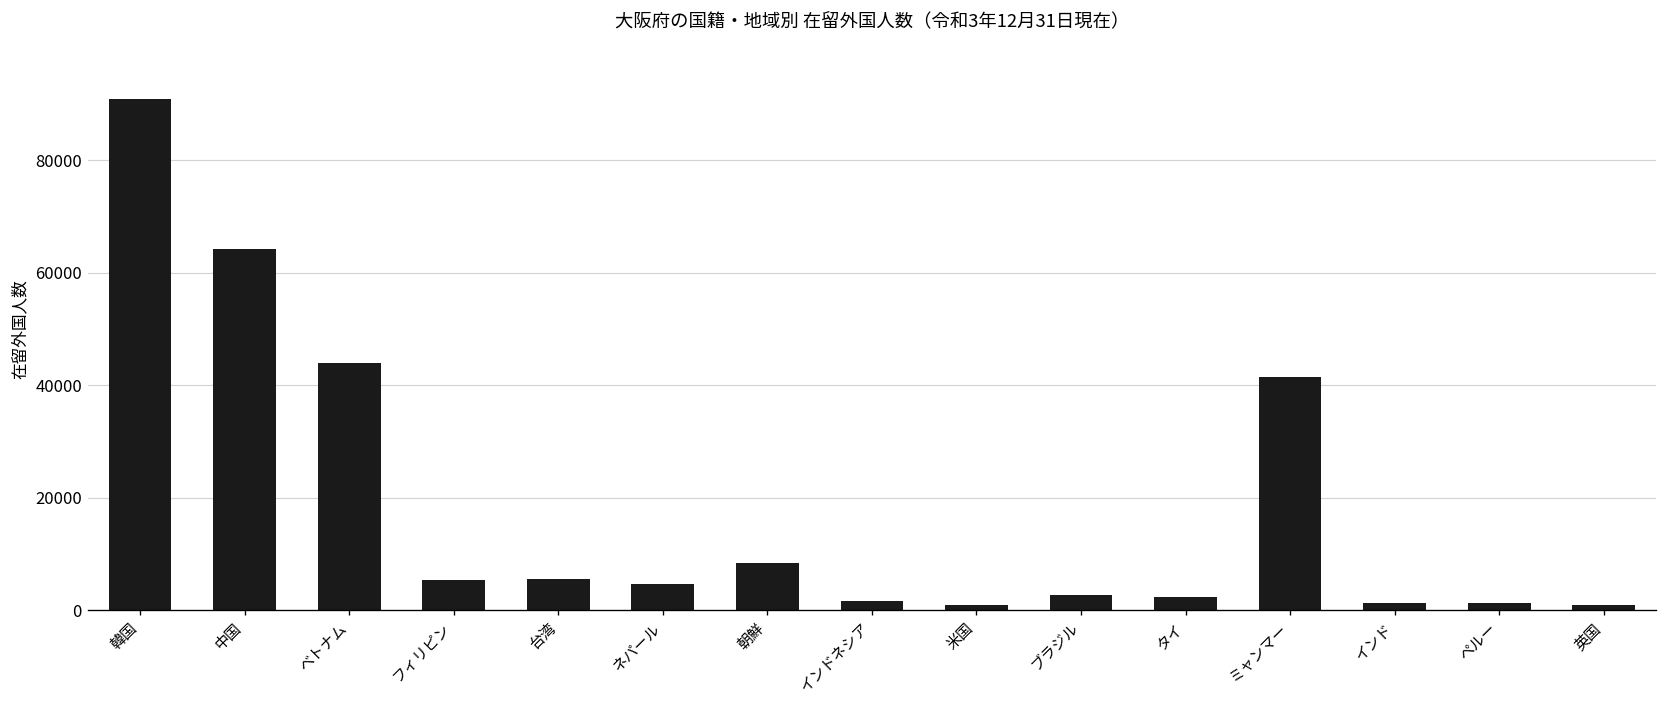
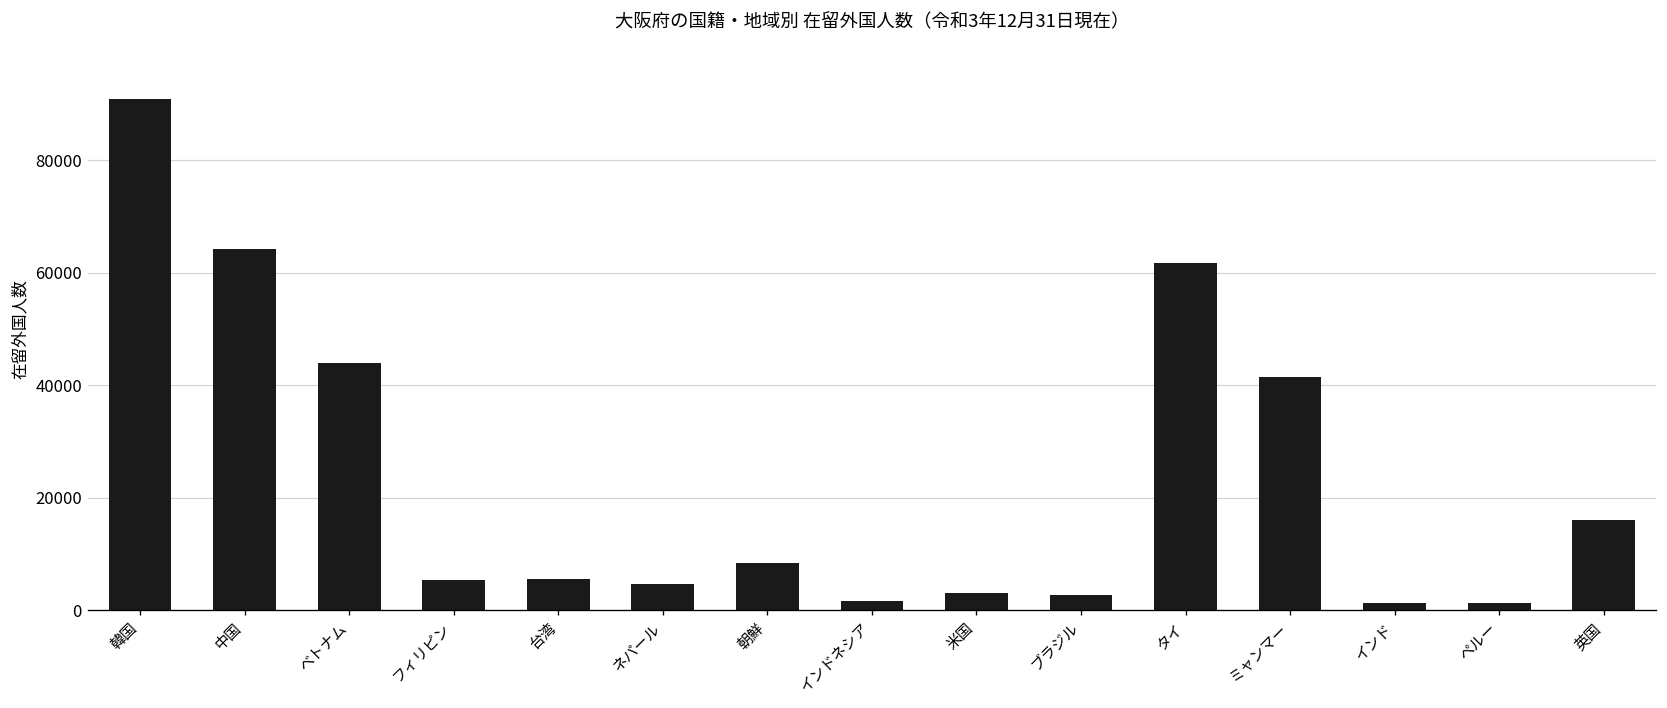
  {
    "韓国": 91000,
    "中国": 64000,
    "ベトナム": 44000,
    "フィリピン": 5000,
    "台湾": 6000,
    "ネパール": 5000,
    "朝鮮": 8000,
    "インドネシア": 2000,
-   "米国": 1000,
+   "米国": 3000,
    "ブラジル": 3000,
-   "タイ": 2000,
+   "タイ": 62000,
    "ミャンマー": 41000,
    "インド": 1000,
    "ペルー": 1000,
-   "英国": 1000
+   "英国": 16000
  }
